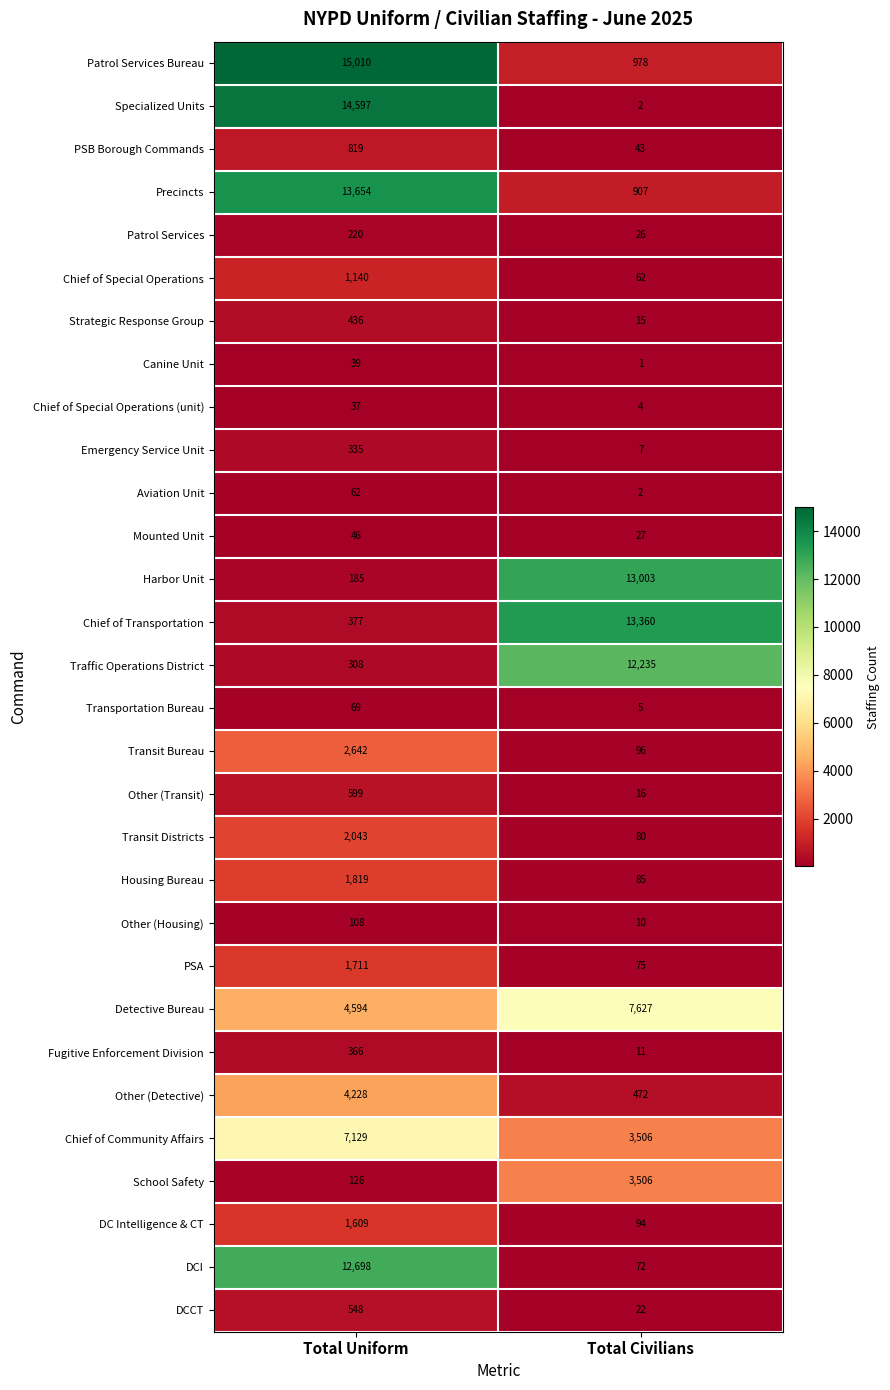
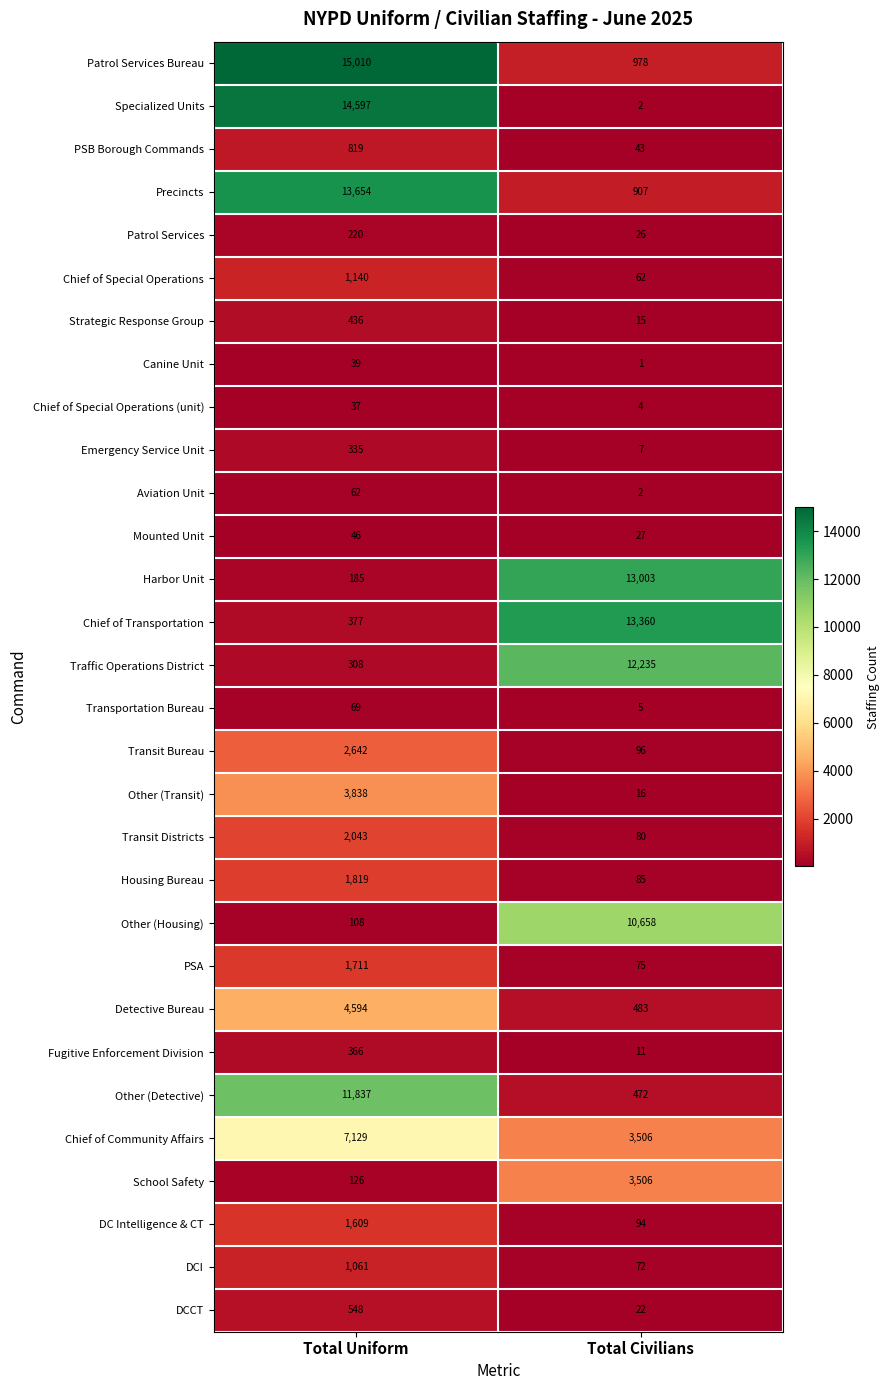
  {
    "Patrol Services Bureau": {
      "Total Uniform": "15,010",
      "Total Civilians": "978"
    },
    "Specialized Units": {
      "Total Uniform": "14,597",
      "Total Civilians": "2"
    },
    "PSB Borough Commands": {
      "Total Uniform": "819",
      "Total Civilians": "43"
    },
    "Precincts": {
      "Total Uniform": "13,654",
      "Total Civilians": "907"
    },
    "Patrol Services": {
      "Total Uniform": "220",
      "Total Civilians": "26"
    },
    "Chief of Special Operations": {
      "Total Uniform": "1,140",
      "Total Civilians": "62"
    },
    "Strategic Response Group": {
      "Total Uniform": "436",
      "Total Civilians": "15"
    },
    "Canine Unit": {
      "Total Uniform": "39",
      "Total Civilians": "1"
    },
    "Chief of Special Operations (unit)": {
      "Total Uniform": "37",
      "Total Civilians": "4"
    },
    "Emergency Service Unit": {
      "Total Uniform": "335",
      "Total Civilians": "7"
    },
    "Aviation Unit": {
      "Total Uniform": "62",
      "Total Civilians": "2"
    },
    "Mounted Unit": {
      "Total Uniform": "46",
      "Total Civilians": "27"
    },
    "Harbor Unit": {
      "Total Uniform": "185",
      "Total Civilians": "13,003"
    },
    "Chief of Transportation": {
      "Total Uniform": "377",
      "Total Civilians": "13,360"
    },
    "Traffic Operations District": {
      "Total Uniform": "308",
      "Total Civilians": "12,235"
    },
    "Transportation Bureau": {
      "Total Uniform": "69",
      "Total Civilians": "5"
    },
    "Transit Bureau": {
      "Total Uniform": "2,642",
      "Total Civilians": "96"
    },
    "Other (Transit)": {
-     "Total Uniform": "599",
+     "Total Uniform": "3,838",
      "Total Civilians": "16"
    },
    "Transit Districts": {
      "Total Uniform": "2,043",
      "Total Civilians": "80"
    },
    "Housing Bureau": {
      "Total Uniform": "1,819",
      "Total Civilians": "85"
    },
    "Other (Housing)": {
      "Total Uniform": "108",
-     "Total Civilians": "10"
+     "Total Civilians": "10,658"
    },
    "PSA": {
      "Total Uniform": "1,711",
      "Total Civilians": "75"
    },
    "Detective Bureau": {
      "Total Uniform": "4,594",
-     "Total Civilians": "7,627"
+     "Total Civilians": "483"
    },
    "Fugitive Enforcement Division": {
      "Total Uniform": "366",
      "Total Civilians": "11"
    },
    "Other (Detective)": {
-     "Total Uniform": "4,228",
+     "Total Uniform": "11,837",
      "Total Civilians": "472"
    },
    "Chief of Community Affairs": {
      "Total Uniform": "7,129",
      "Total Civilians": "3,506"
    },
    "School Safety": {
      "Total Uniform": "126",
      "Total Civilians": "3,506"
    },
    "DC Intelligence & CT": {
      "Total Uniform": "1,609",
      "Total Civilians": "94"
    },
    "DCI": {
-     "Total Uniform": "12,698",
+     "Total Uniform": "1,061",
      "Total Civilians": "72"
    },
    "DCCT": {
      "Total Uniform": "548",
      "Total Civilians": "22"
    }
  }
